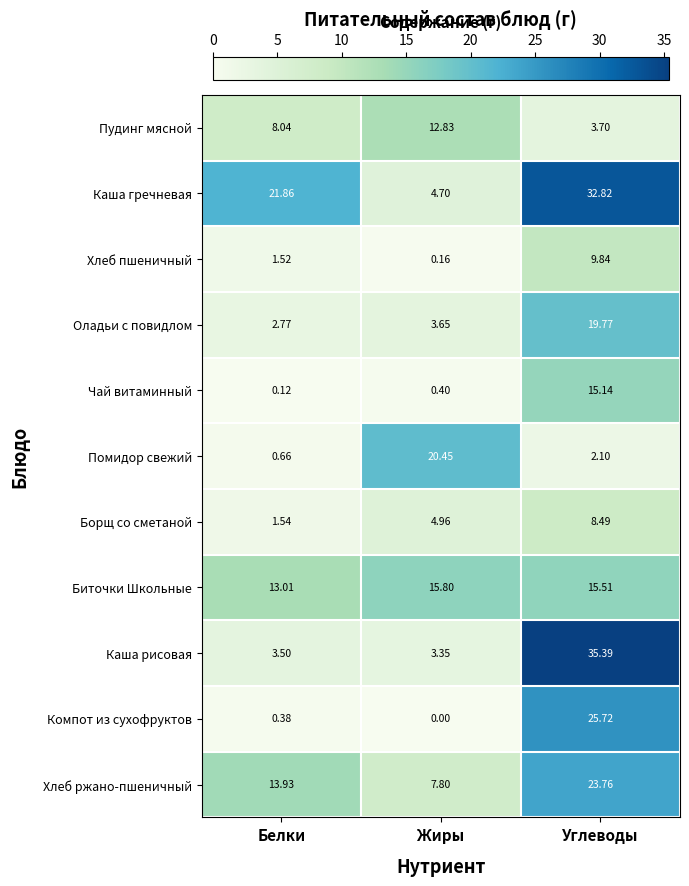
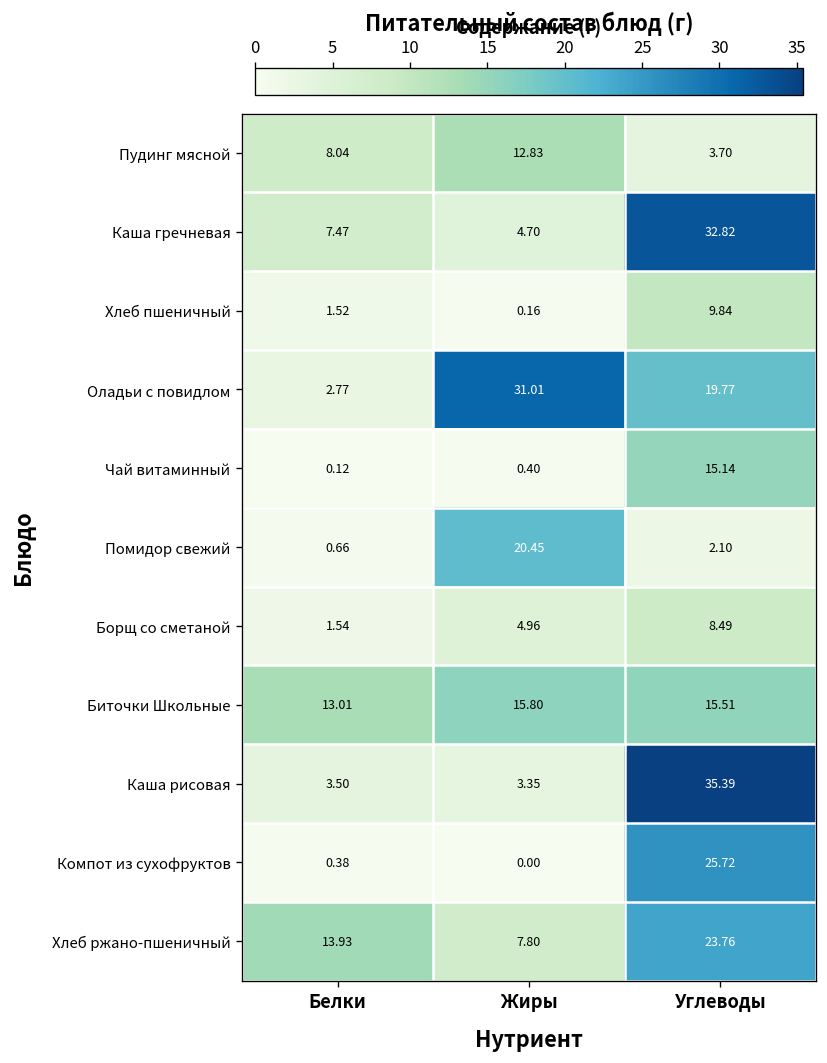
  {
    "Пудинг мясной": {
      "Белки": 8.04,
      "Жиры": 12.83,
      "Углеводы": 3.70
    },
    "Каша гречневая": {
-     "Белки": 21.86,
+     "Белки": 7.47,
      "Жиры": 4.70,
      "Углеводы": 32.82
    },
    "Хлеб пшеничный": {
      "Белки": 1.52,
      "Жиры": 0.16,
      "Углеводы": 9.84
    },
    "Оладьи с повидлом": {
      "Белки": 2.77,
-     "Жиры": 3.65,
+     "Жиры": 31.01,
      "Углеводы": 19.77
    },
    "Чай витаминный": {
      "Белки": 0.12,
      "Жиры": 0.40,
      "Углеводы": 15.14
    },
    "Помидор свежий": {
      "Белки": 0.66,
      "Жиры": 20.45,
      "Углеводы": 2.10
    },
    "Борщ со сметаной": {
      "Белки": 1.54,
      "Жиры": 4.96,
      "Углеводы": 8.49
    },
    "Биточки Школьные": {
      "Белки": 13.01,
      "Жиры": 15.80,
      "Углеводы": 15.51
    },
    "Каша рисовая": {
      "Белки": 3.50,
      "Жиры": 3.35,
      "Углеводы": 35.39
    },
    "Компот из сухофруктов": {
      "Белки": 0.38,
      "Жиры": 0.00,
      "Углеводы": 25.72
    },
    "Хлеб ржано-пшеничный": {
      "Белки": 13.93,
      "Жиры": 7.80,
      "Углеводы": 23.76
    }
  }
